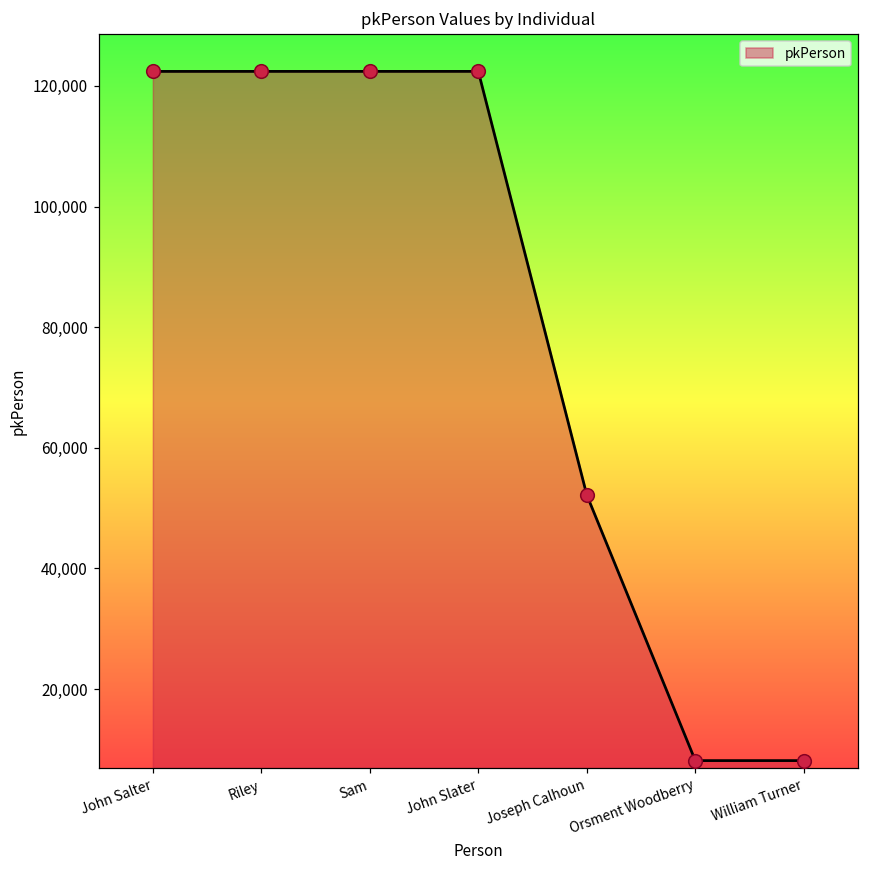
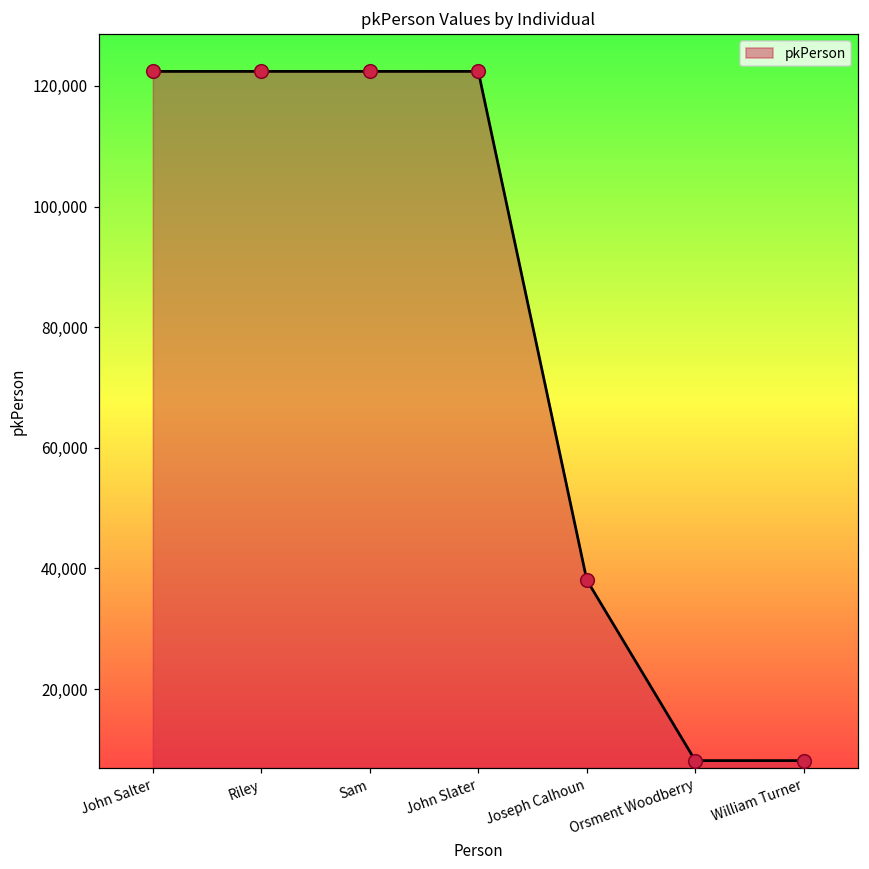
  {
    "John Salter": "122,000",
    "Riley": "122,000",
    "Sam": "122,000",
    "John Slater": "122,000",
-   "Joseph Calhoun": "52,000",
+   "Joseph Calhoun": "38,000",
    "Orsment Woodberry": "8,000",
    "William Turner": "8,000"
  }
